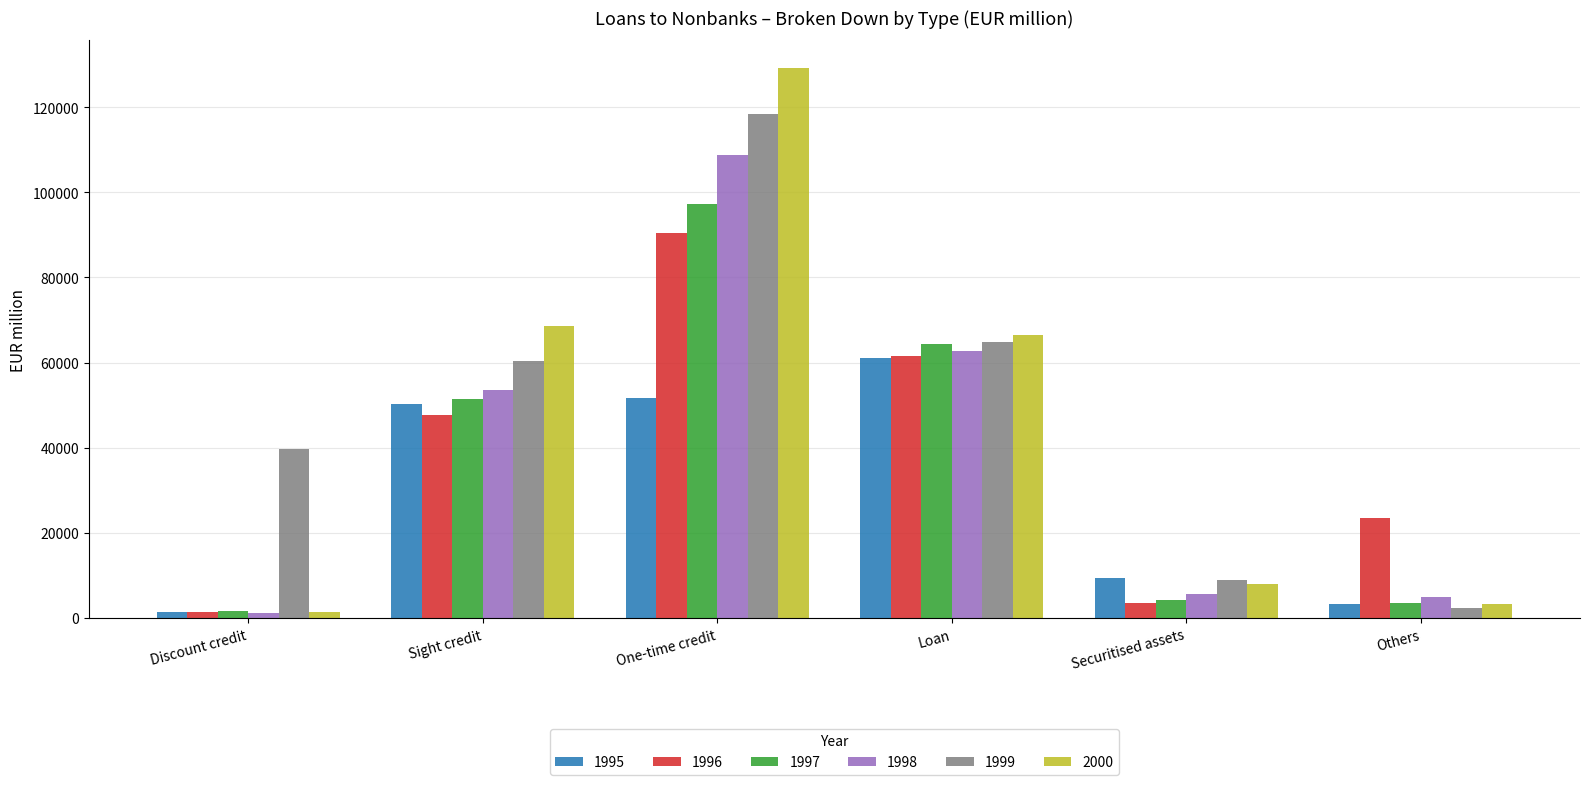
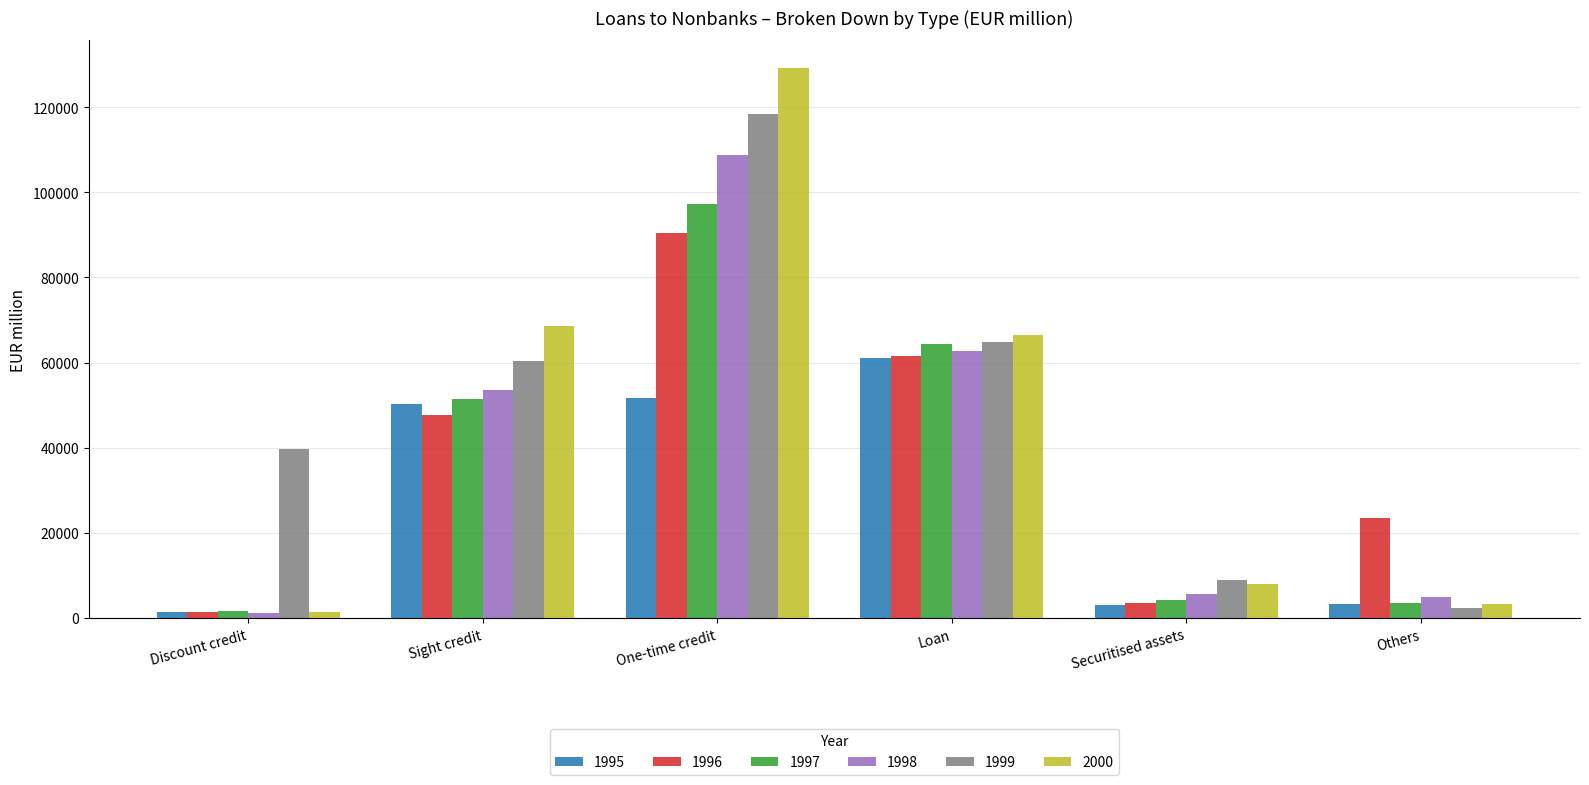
  {
    "1995": {
      "Discount credit": 1000,
      "Sight credit": 50000,
      "One-time credit": 52000,
      "Loan": 61000,
-     "Securitised assets": 9000,
+     "Securitised assets": 3000,
      "Others": 3000
    },
    "1996": {
      "Discount credit": 1000,
      "Sight credit": 48000,
      "One-time credit": 91000,
      "Loan": 61000,
      "Securitised assets": 4000,
      "Others": 24000
    },
    "1997": {
      "Discount credit": 2000,
      "Sight credit": 52000,
      "One-time credit": 97000,
      "Loan": 64000,
      "Securitised assets": 4000,
      "Others": 4000
    },
    "1998": {
      "Discount credit": 1000,
      "Sight credit": 54000,
      "One-time credit": 109000,
      "Loan": 63000,
      "Securitised assets": 6000,
      "Others": 5000
    },
    "1999": {
      "Discount credit": 40000,
      "Sight credit": 60000,
      "One-time credit": 118000,
      "Loan": 65000,
      "Securitised assets": 9000,
      "Others": 2000
    },
    "2000": {
      "Discount credit": 1000,
      "Sight credit": 69000,
      "One-time credit": 129000,
      "Loan": 66000,
      "Securitised assets": 8000,
      "Others": 3000
    }
  }
